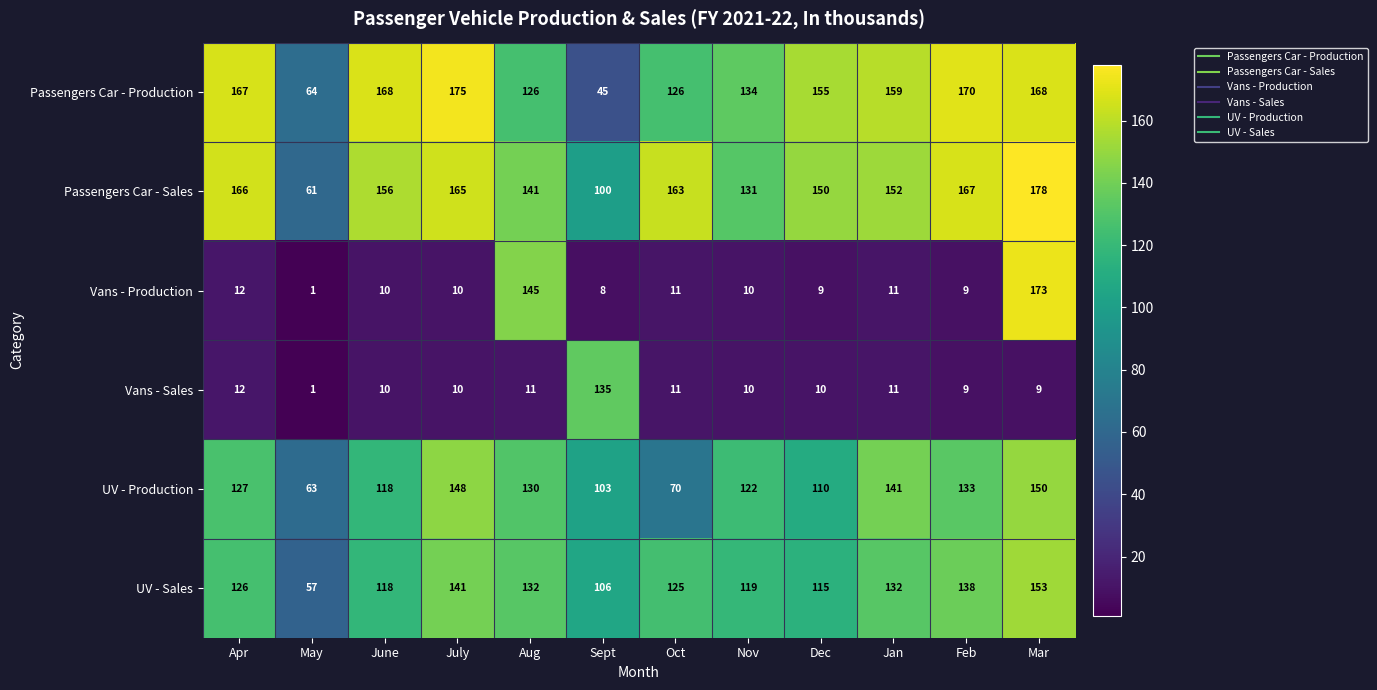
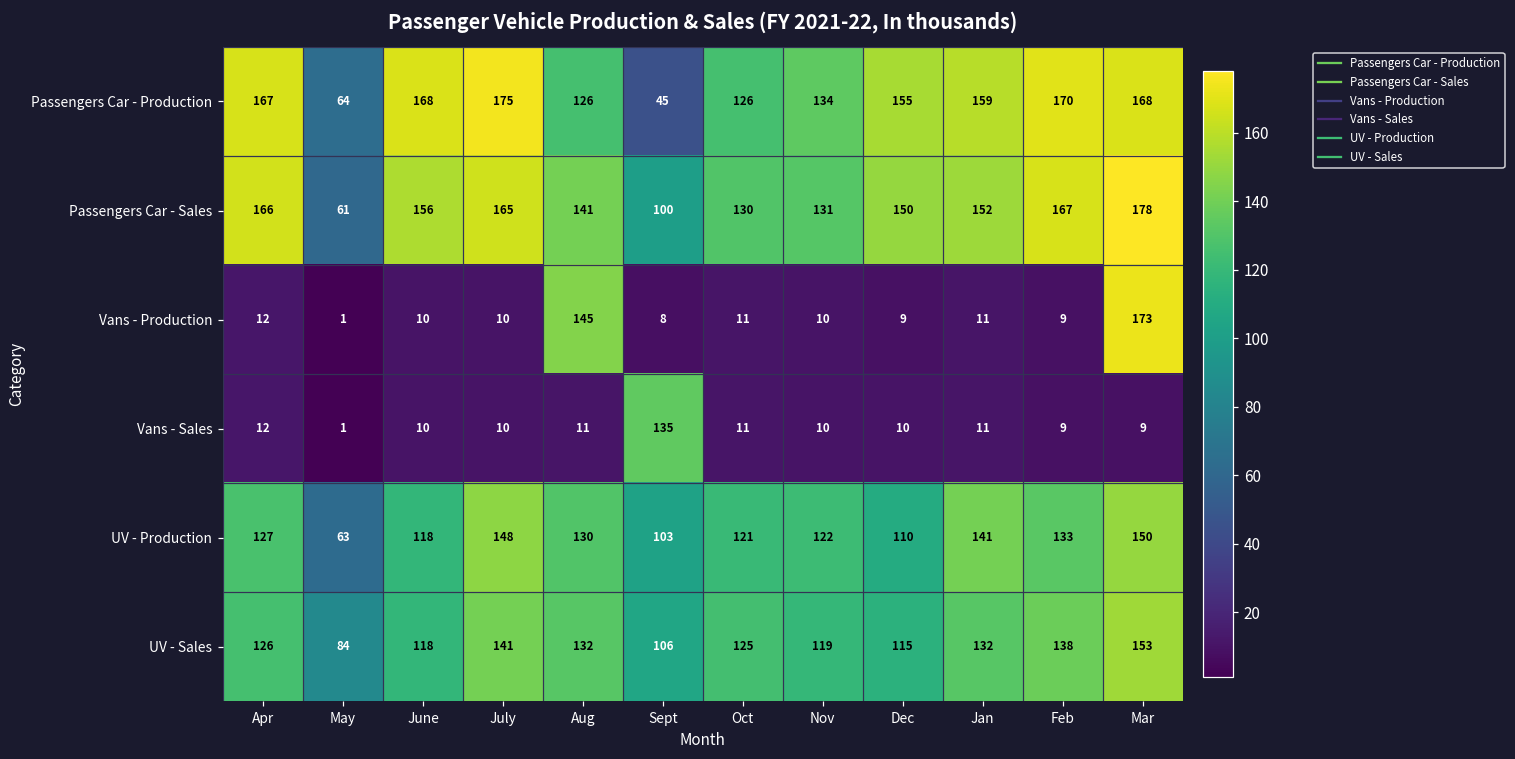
  {
    "Passengers Car - Production": {
      "Apr": 167,
      "May": 64,
      "June": 168,
      "July": 175,
      "Aug": 126,
      "Sept": 45,
      "Oct": 126,
      "Nov": 134,
      "Dec": 155,
      "Jan": 159,
      "Feb": 170,
      "Mar": 168
    },
    "Passengers Car - Sales": {
      "Apr": 166,
      "May": 61,
      "June": 156,
      "July": 165,
      "Aug": 141,
      "Sept": 100,
-     "Oct": 163,
+     "Oct": 130,
      "Nov": 131,
      "Dec": 150,
      "Jan": 152,
      "Feb": 167,
      "Mar": 178
    },
    "Vans - Production": {
      "Apr": 12,
      "May": 1,
      "June": 10,
      "July": 10,
      "Aug": 145,
      "Sept": 8,
      "Oct": 11,
      "Nov": 10,
      "Dec": 9,
      "Jan": 11,
      "Feb": 9,
      "Mar": 173
    },
    "Vans - Sales": {
      "Apr": 12,
      "May": 1,
      "June": 10,
      "July": 10,
      "Aug": 11,
      "Sept": 135,
      "Oct": 11,
      "Nov": 10,
      "Dec": 10,
      "Jan": 11,
      "Feb": 9,
      "Mar": 9
    },
    "UV - Production": {
      "Apr": 127,
      "May": 63,
      "June": 118,
      "July": 148,
      "Aug": 130,
      "Sept": 103,
-     "Oct": 70,
+     "Oct": 121,
      "Nov": 122,
      "Dec": 110,
      "Jan": 141,
      "Feb": 133,
      "Mar": 150
    },
    "UV - Sales": {
      "Apr": 126,
-     "May": 57,
+     "May": 84,
      "June": 118,
      "July": 141,
      "Aug": 132,
      "Sept": 106,
      "Oct": 125,
      "Nov": 119,
      "Dec": 115,
      "Jan": 132,
      "Feb": 138,
      "Mar": 153
    }
  }
